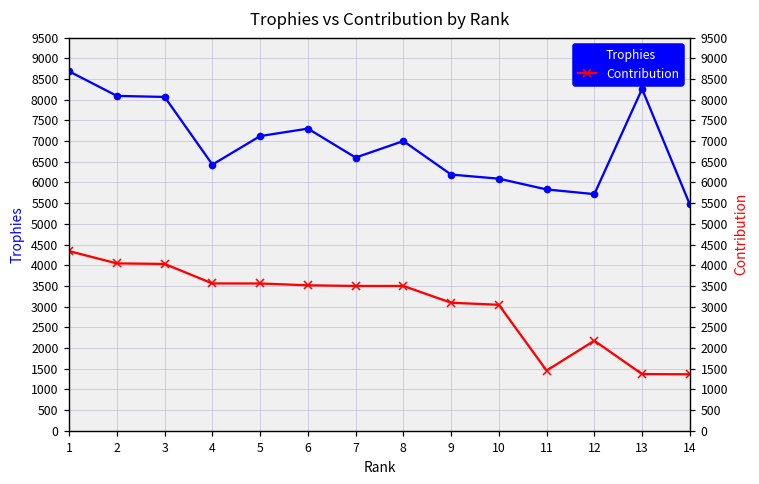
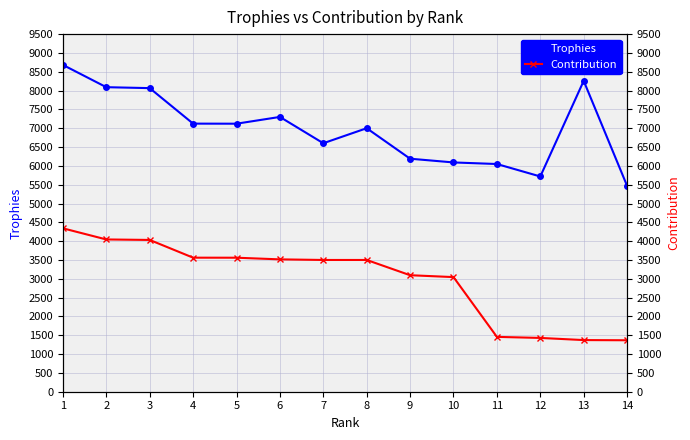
  {
    "Trophies": {
      "1": 8700,
      "2": 8100,
      "3": 8100,
-     "4": 6400,
+     "4": 7100,
      "5": 7100,
      "6": 7300,
      "7": 6600,
      "8": 7000,
      "9": 6200,
      "10": 6100,
-     "11": 5800,
+     "11": 6000,
      "12": 5700,
      "13": 8300,
      "14": 5500
    },
    "Contribution": {
      "1": 4300,
      "2": 4000,
      "3": 4000,
      "4": 3600,
      "5": 3600,
      "6": 3500,
      "7": 3500,
      "8": 3500,
      "9": 3100,
      "10": 3000,
      "11": 1500,
-     "12": 2200,
+     "12": 1400,
      "13": 1400,
      "14": 1400
    }
  }
